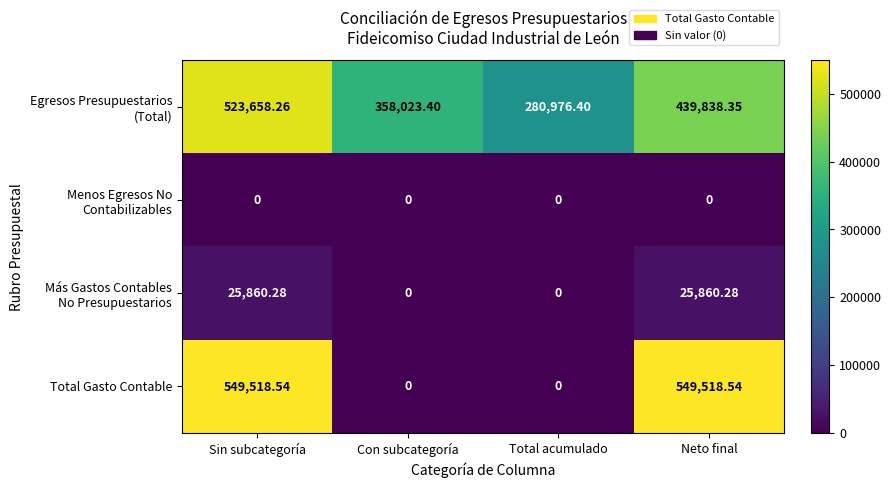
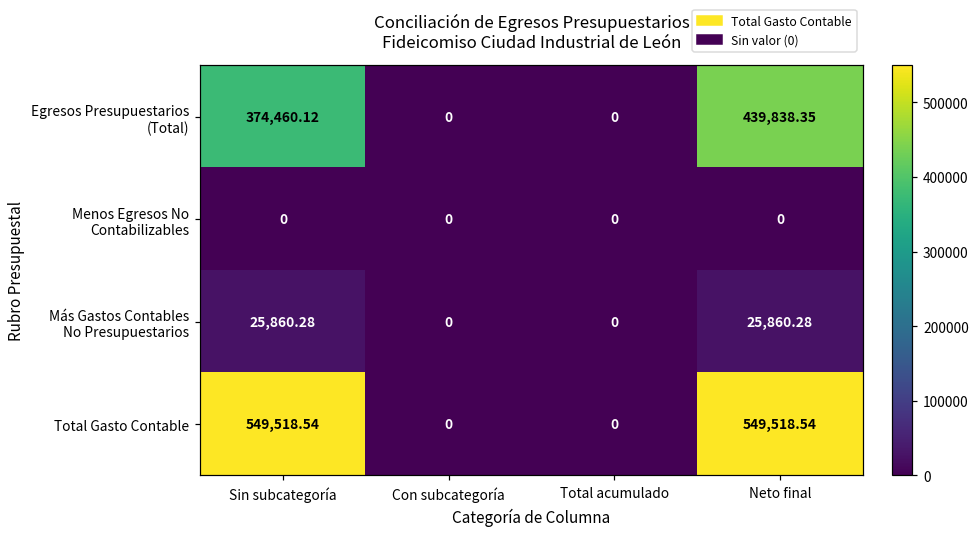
  {
    "Egresos Presupuestarios (Total)": {
-     "Sin subcategoría": "523,658.26",
-     "Con subcategoría": "358,023.40",
-     "Total acumulado": "280,976.40",
+     "Sin subcategoría": "374,460.12",
+     "Con subcategoría": "0",
+     "Total acumulado": "0",
      "Neto final": "439,838.35"
    },
    "Menos Egresos No Contabilizables": {
      "Sin subcategoría": "0",
      "Con subcategoría": "0",
      "Total acumulado": "0",
      "Neto final": "0"
    },
    "Más Gastos Contables No Presupuestarios": {
      "Sin subcategoría": "25,860.28",
      "Con subcategoría": "0",
      "Total acumulado": "0",
      "Neto final": "25,860.28"
    },
    "Total Gasto Contable": {
      "Sin subcategoría": "549,518.54",
      "Con subcategoría": "0",
      "Total acumulado": "0",
      "Neto final": "549,518.54"
    }
  }
